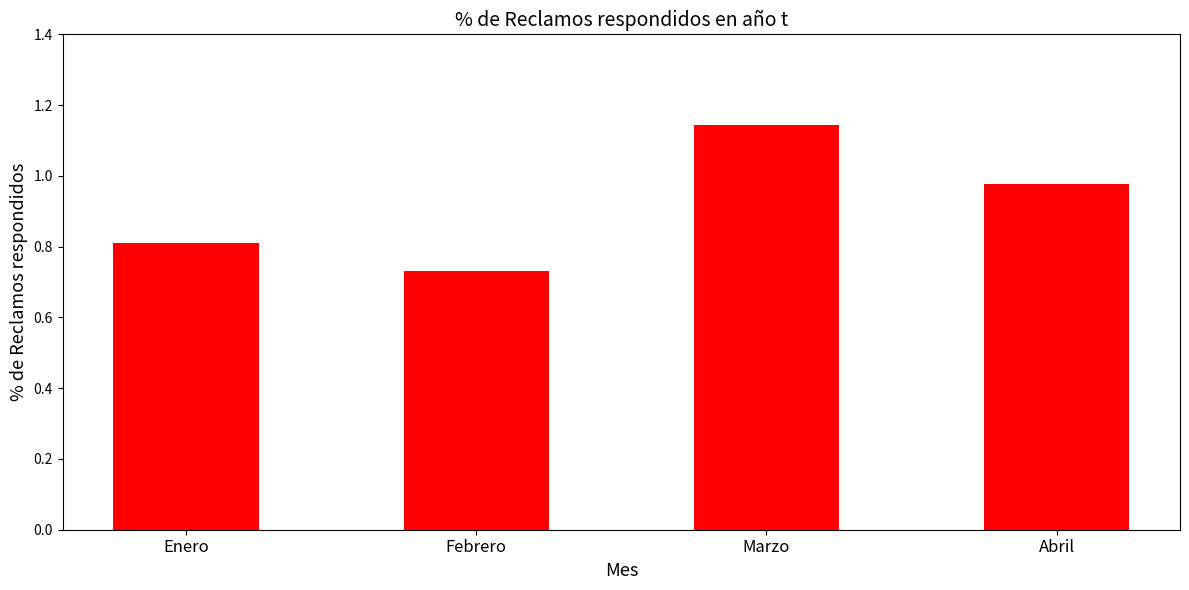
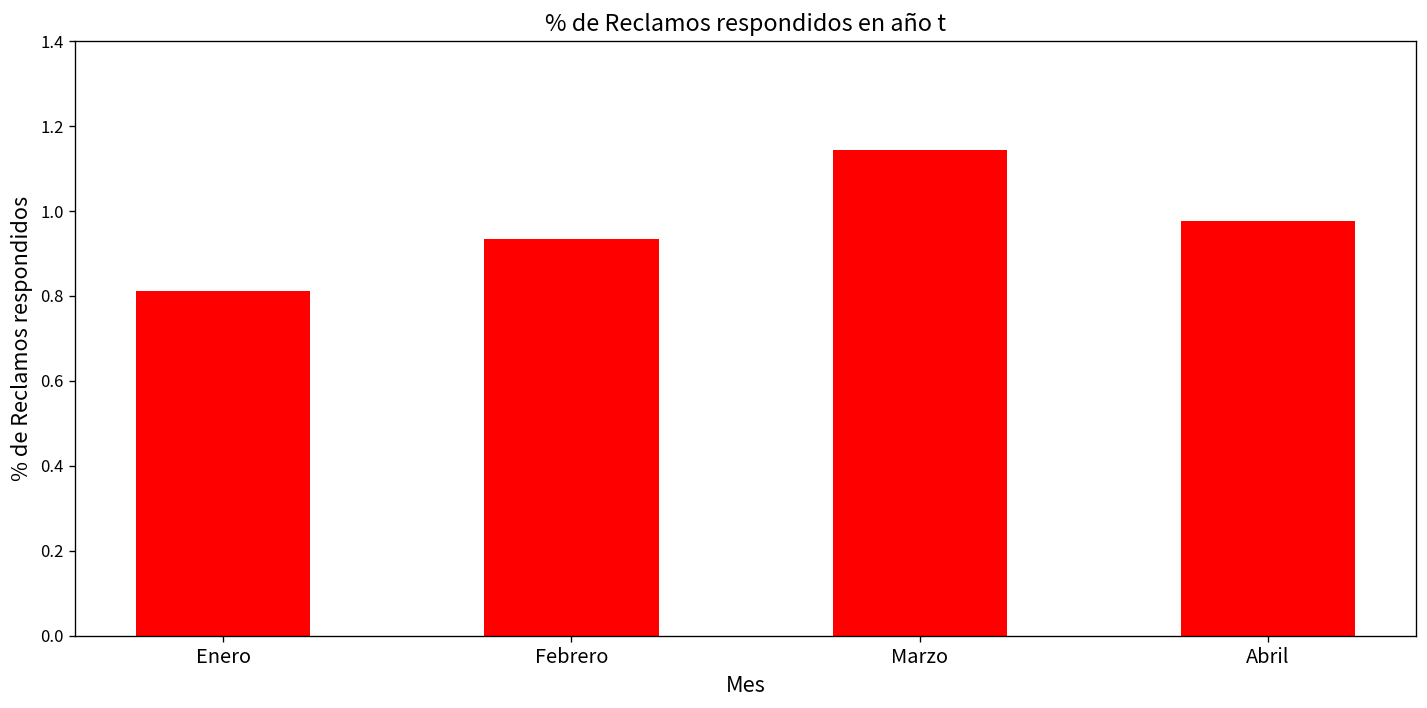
  {
    "Enero": 0.81,
-   "Febrero": 0.73,
+   "Febrero": 0.93,
    "Marzo": 1.14,
    "Abril": 0.98
  }
